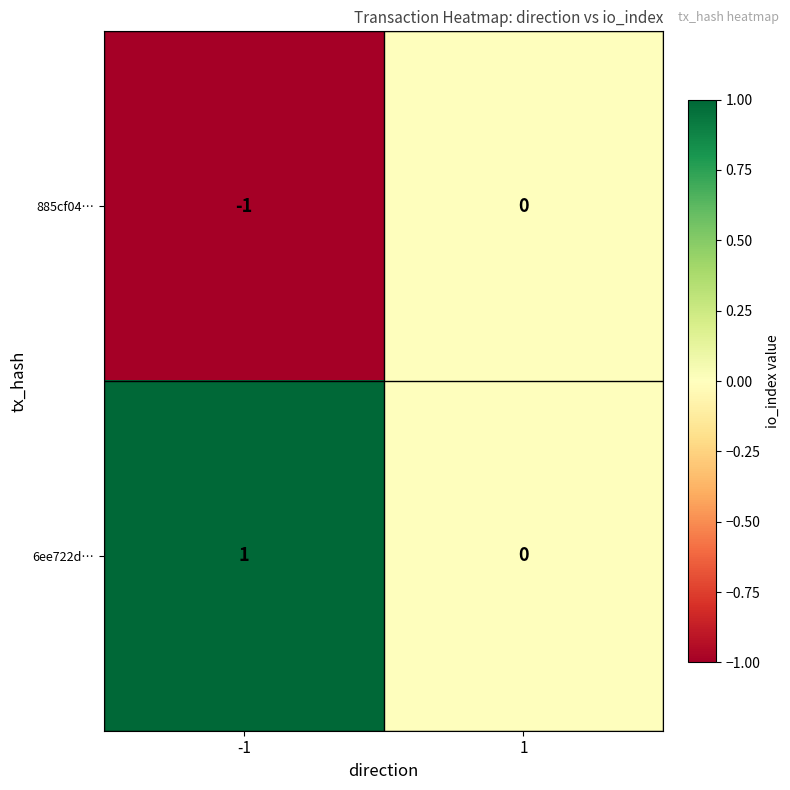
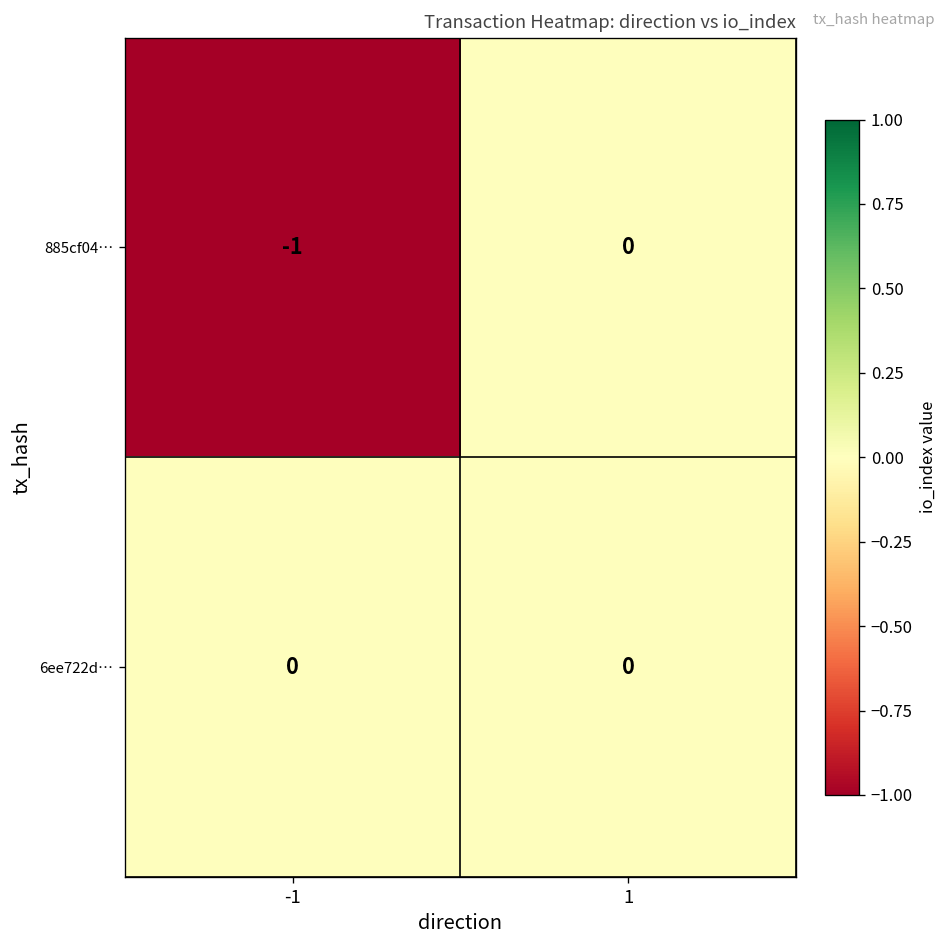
  {
    "885cf04…": {
      "-1": -1,
      "1": 0
    },
    "6ee722d…": {
-     "-1": 1,
+     "-1": 0,
      "1": 0
    }
  }
